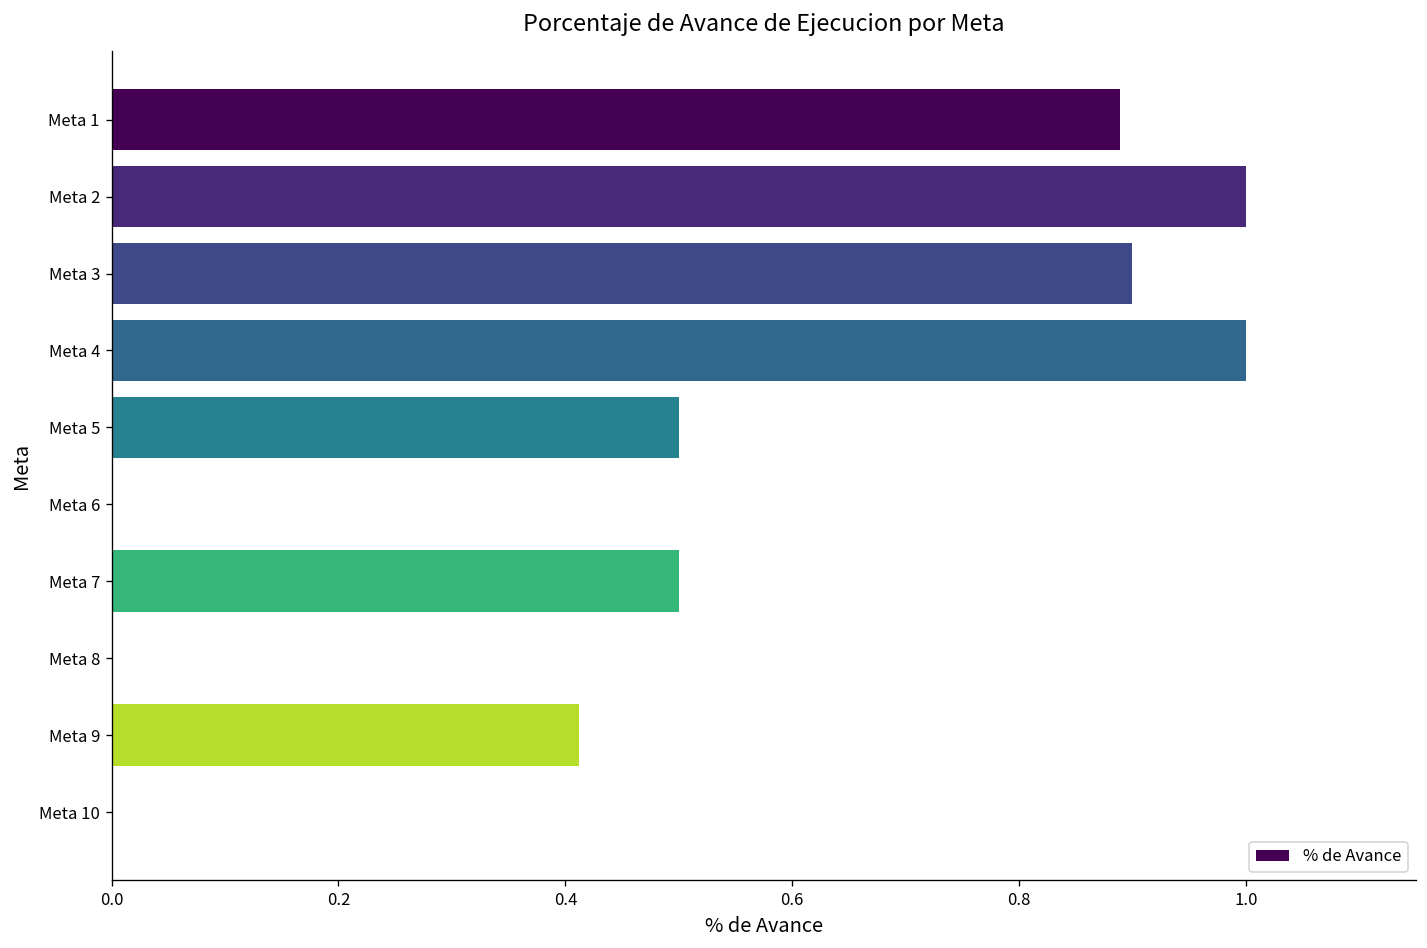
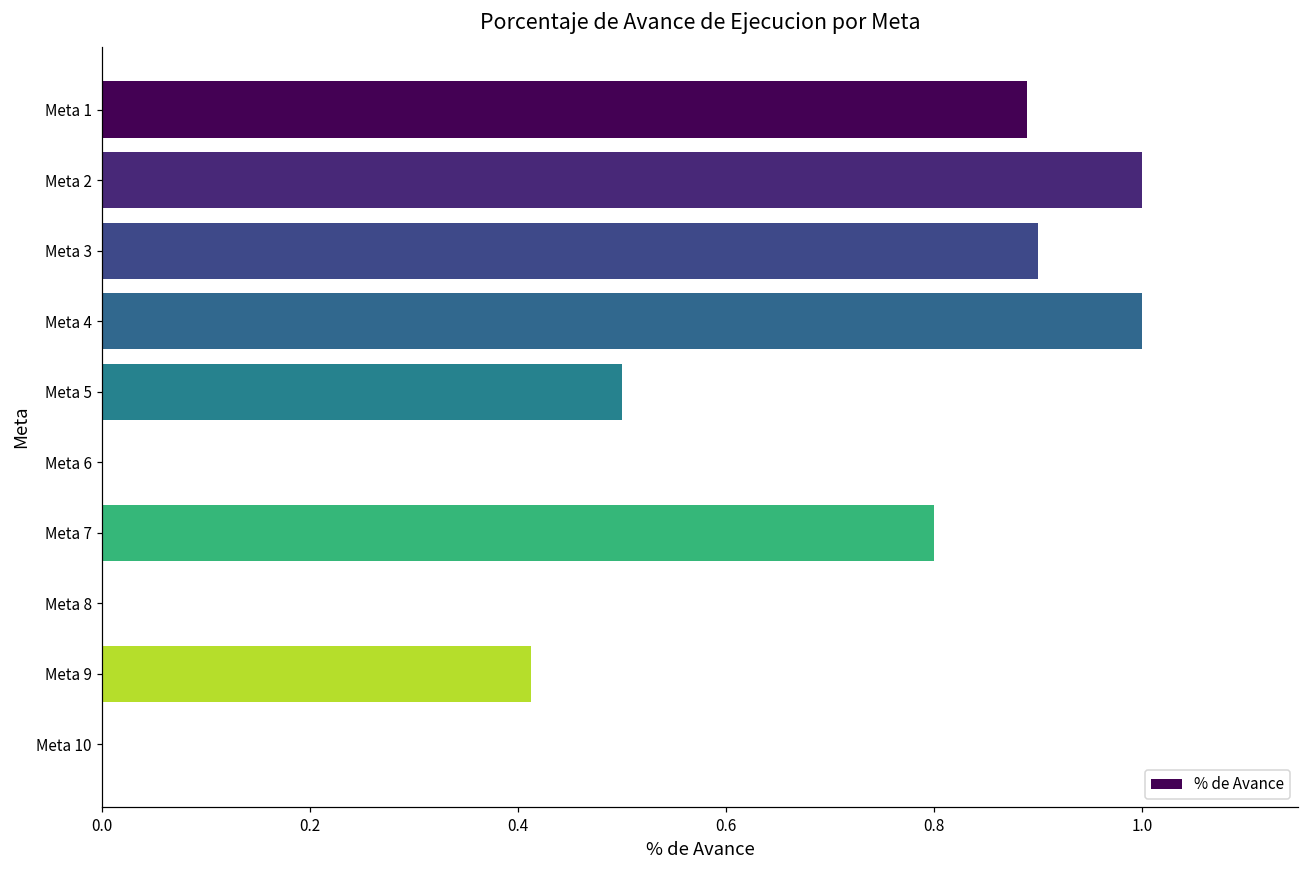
  {
    "Meta 1": 0.89,
    "Meta 2": 1.0,
    "Meta 3": 0.9,
    "Meta 4": 1.0,
    "Meta 5": 0.5,
    "Meta 6": 0.0,
-   "Meta 7": 0.5,
+   "Meta 7": 0.8,
    "Meta 8": 0.0,
    "Meta 9": 0.41,
    "Meta 10": 0.0
  }
